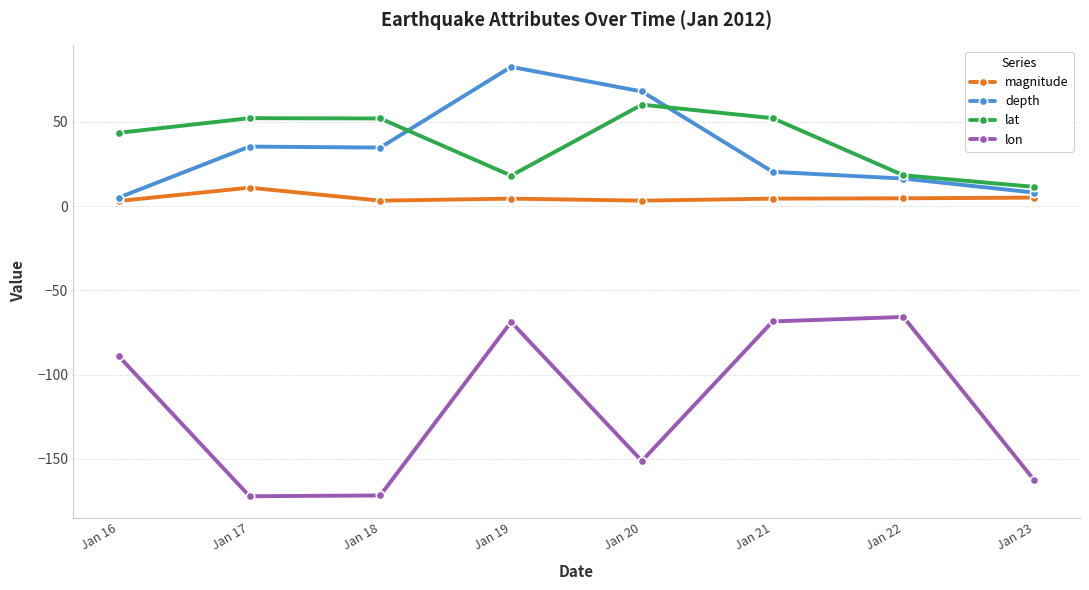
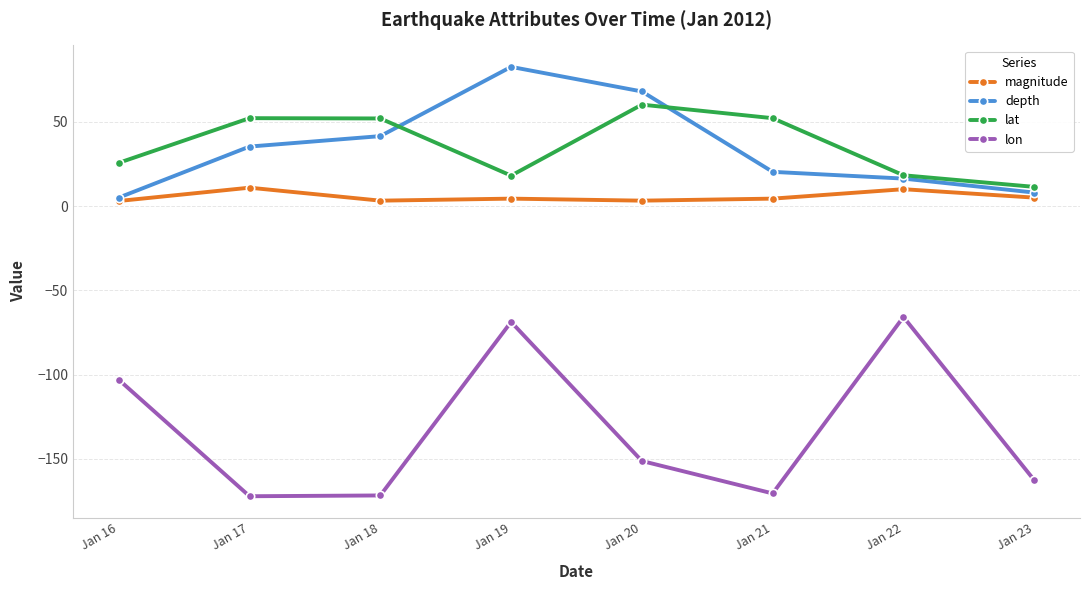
  {
    "magnitude": {
      "Jan 16": 3,
      "Jan 17": 11,
      "Jan 18": 3,
      "Jan 19": 4,
      "Jan 20": 3,
      "Jan 21": 4,
-     "Jan 22": 5,
+     "Jan 22": 10,
      "Jan 23": 5
    },
    "depth": {
      "Jan 16": 5,
      "Jan 17": 35,
-     "Jan 18": 35,
+     "Jan 18": 42,
      "Jan 19": 83,
      "Jan 20": 68,
      "Jan 21": 20,
      "Jan 22": 16,
      "Jan 23": 8
    },
    "lat": {
-     "Jan 16": 43,
+     "Jan 16": 26,
      "Jan 17": 52,
      "Jan 18": 52,
      "Jan 19": 18,
      "Jan 20": 60,
      "Jan 21": 52,
      "Jan 22": 18,
      "Jan 23": 11
    },
    "lon": {
-     "Jan 16": -89,
+     "Jan 16": -103,
      "Jan 17": -172,
      "Jan 18": -172,
      "Jan 19": -69,
      "Jan 20": -151,
-     "Jan 21": -68,
+     "Jan 21": -171,
      "Jan 22": -66,
      "Jan 23": -163
    }
  }
